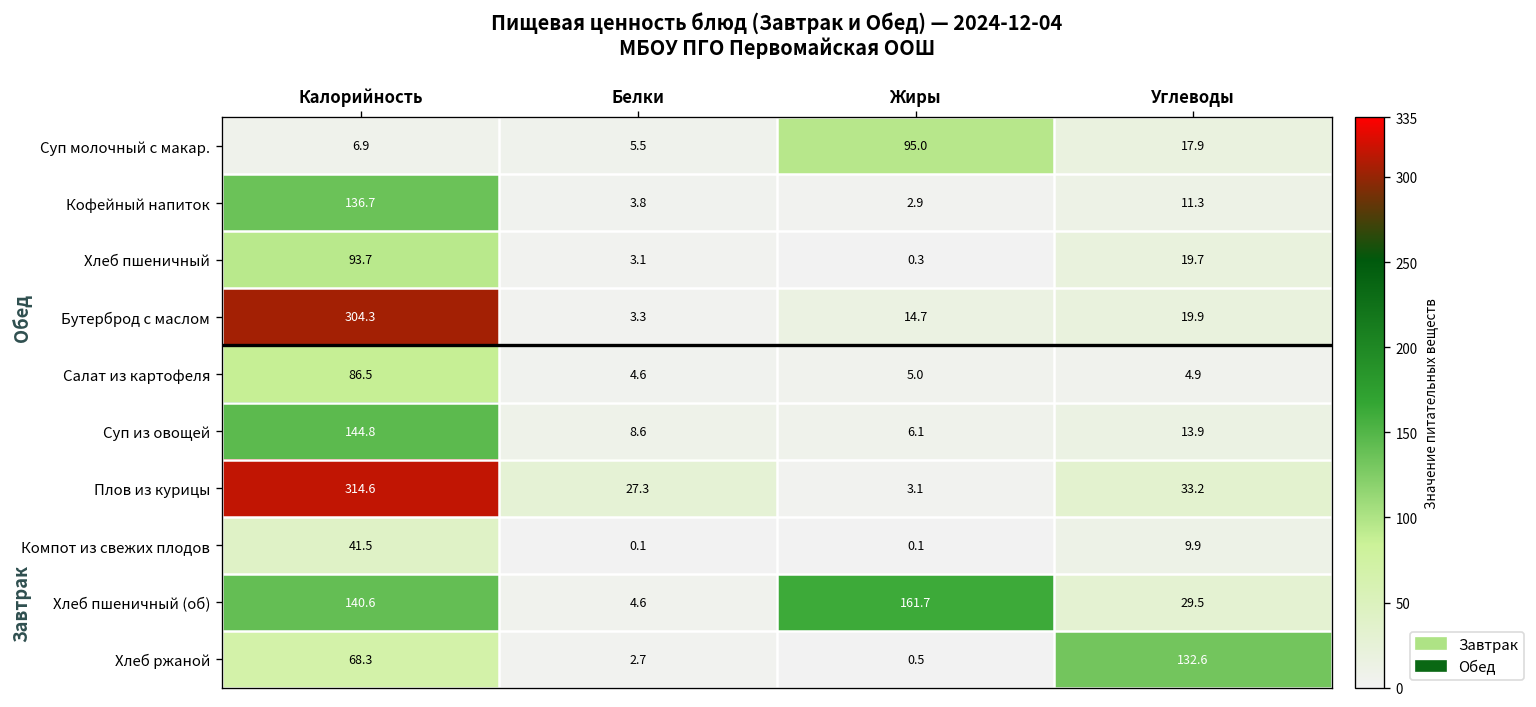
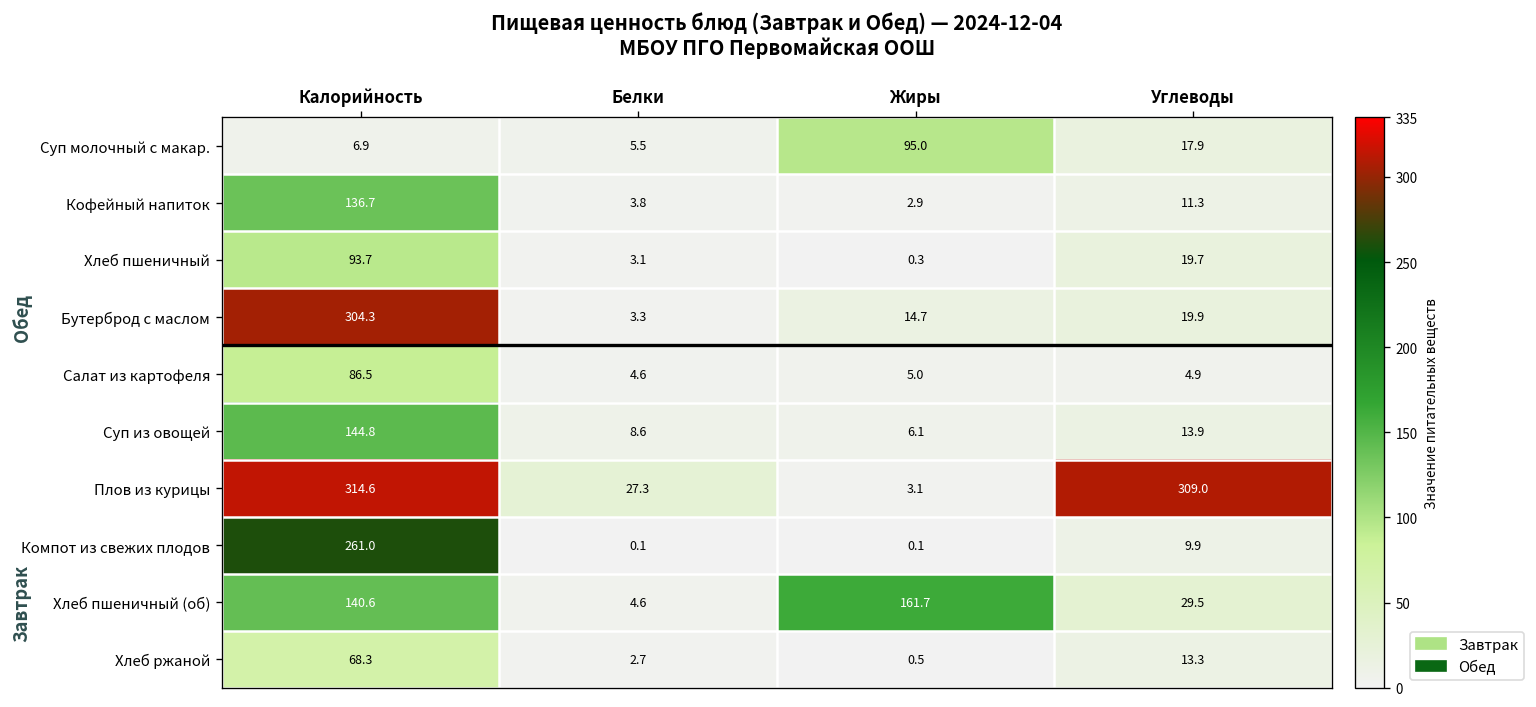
  {
    "Суп молочный с макар.": {
      "Калорийность": 6.9,
      "Белки": 5.5,
      "Жиры": 95.0,
      "Углеводы": 17.9
    },
    "Кофейный напиток": {
      "Калорийность": 136.7,
      "Белки": 3.8,
      "Жиры": 2.9,
      "Углеводы": 11.3
    },
    "Хлеб пшеничный": {
      "Калорийность": 93.7,
      "Белки": 3.1,
      "Жиры": 0.3,
      "Углеводы": 19.7
    },
    "Бутерброд с маслом": {
      "Калорийность": 304.3,
      "Белки": 3.3,
      "Жиры": 14.7,
      "Углеводы": 19.9
    },
    "Салат из картофеля": {
      "Калорийность": 86.5,
      "Белки": 4.6,
      "Жиры": 5.0,
      "Углеводы": 4.9
    },
    "Суп из овощей": {
      "Калорийность": 144.8,
      "Белки": 8.6,
      "Жиры": 6.1,
      "Углеводы": 13.9
    },
    "Плов из курицы": {
      "Калорийность": 314.6,
      "Белки": 27.3,
      "Жиры": 3.1,
-     "Углеводы": 33.2
+     "Углеводы": 309.0
    },
    "Компот из свежих плодов": {
-     "Калорийность": 41.5,
+     "Калорийность": 261.0,
      "Белки": 0.1,
      "Жиры": 0.1,
      "Углеводы": 9.9
    },
    "Хлеб пшеничный (об)": {
      "Калорийность": 140.6,
      "Белки": 4.6,
      "Жиры": 161.7,
      "Углеводы": 29.5
    },
    "Хлеб ржаной": {
      "Калорийность": 68.3,
      "Белки": 2.7,
      "Жиры": 0.5,
-     "Углеводы": 132.6
+     "Углеводы": 13.3
    }
  }
